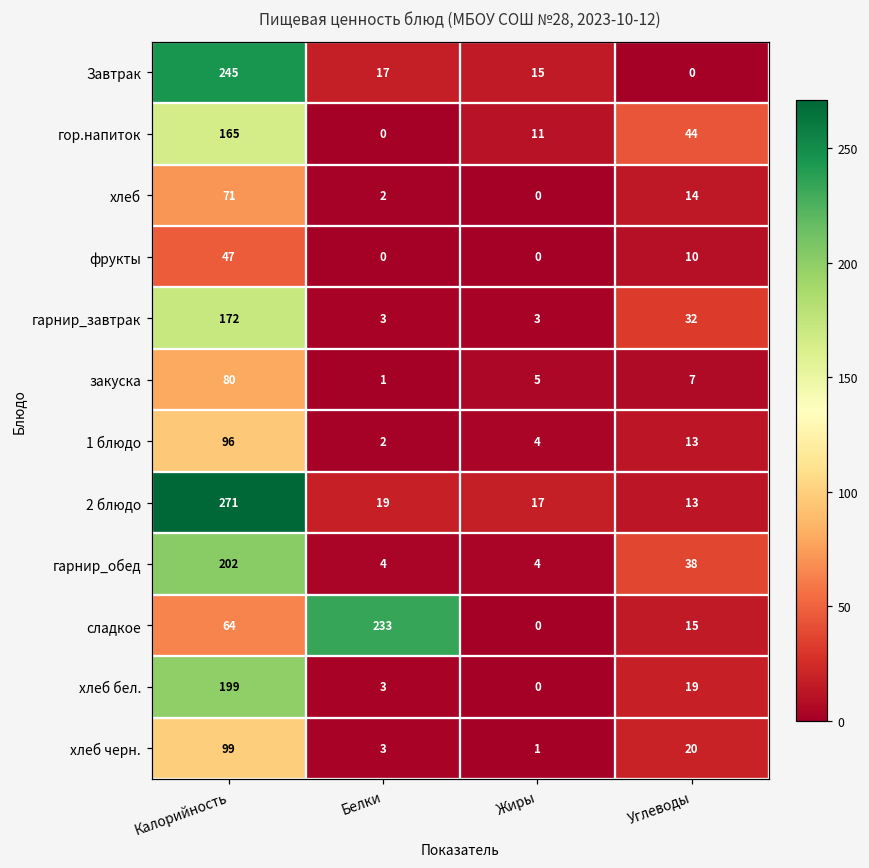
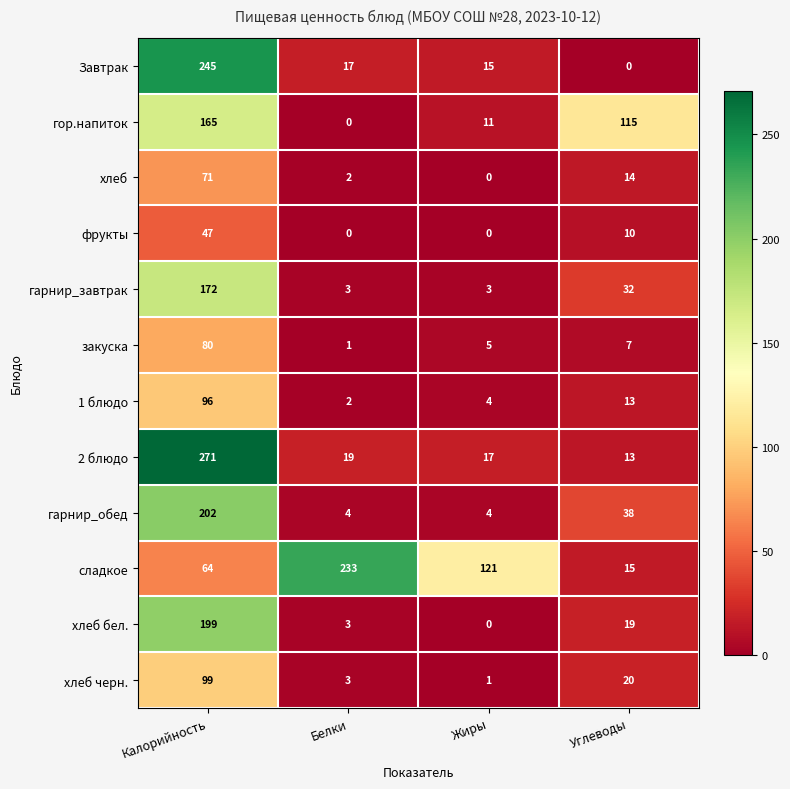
  {
    "Завтрак": {
      "Калорийность": 245,
      "Белки": 17,
      "Жиры": 15,
      "Углеводы": 0
    },
    "гор.напиток": {
      "Калорийность": 165,
      "Белки": 0,
      "Жиры": 11,
-     "Углеводы": 44
+     "Углеводы": 115
    },
    "хлеб": {
      "Калорийность": 71,
      "Белки": 2,
      "Жиры": 0,
      "Углеводы": 14
    },
    "фрукты": {
      "Калорийность": 47,
      "Белки": 0,
      "Жиры": 0,
      "Углеводы": 10
    },
    "гарнир_завтрак": {
      "Калорийность": 172,
      "Белки": 3,
      "Жиры": 3,
      "Углеводы": 32
    },
    "закуска": {
      "Калорийность": 80,
      "Белки": 1,
      "Жиры": 5,
      "Углеводы": 7
    },
    "1 блюдо": {
      "Калорийность": 96,
      "Белки": 2,
      "Жиры": 4,
      "Углеводы": 13
    },
    "2 блюдо": {
      "Калорийность": 271,
      "Белки": 19,
      "Жиры": 17,
      "Углеводы": 13
    },
    "гарнир_обед": {
      "Калорийность": 202,
      "Белки": 4,
      "Жиры": 4,
      "Углеводы": 38
    },
    "сладкое": {
      "Калорийность": 64,
      "Белки": 233,
-     "Жиры": 0,
+     "Жиры": 121,
      "Углеводы": 15
    },
    "хлеб бел.": {
      "Калорийность": 199,
      "Белки": 3,
      "Жиры": 0,
      "Углеводы": 19
    },
    "хлеб черн.": {
      "Калорийность": 99,
      "Белки": 3,
      "Жиры": 1,
      "Углеводы": 20
    }
  }
